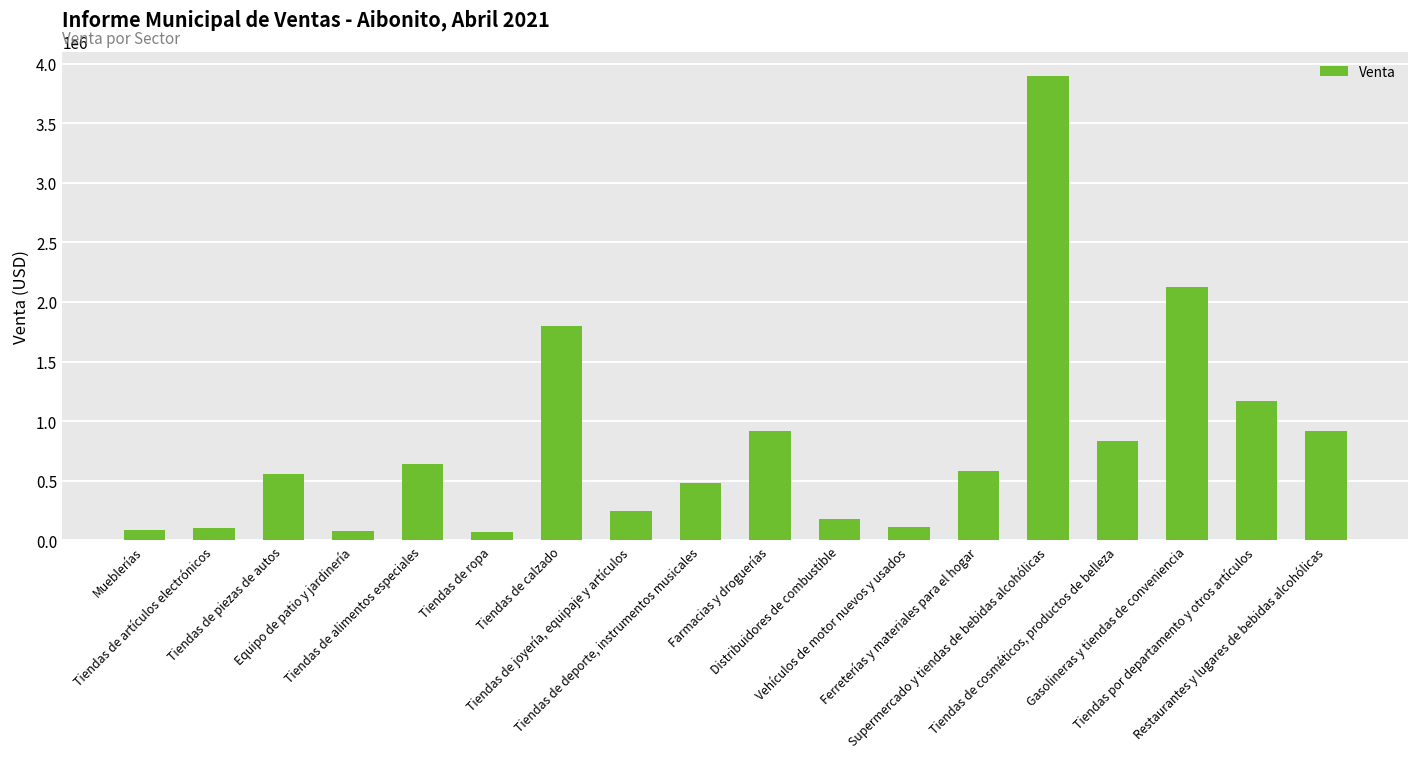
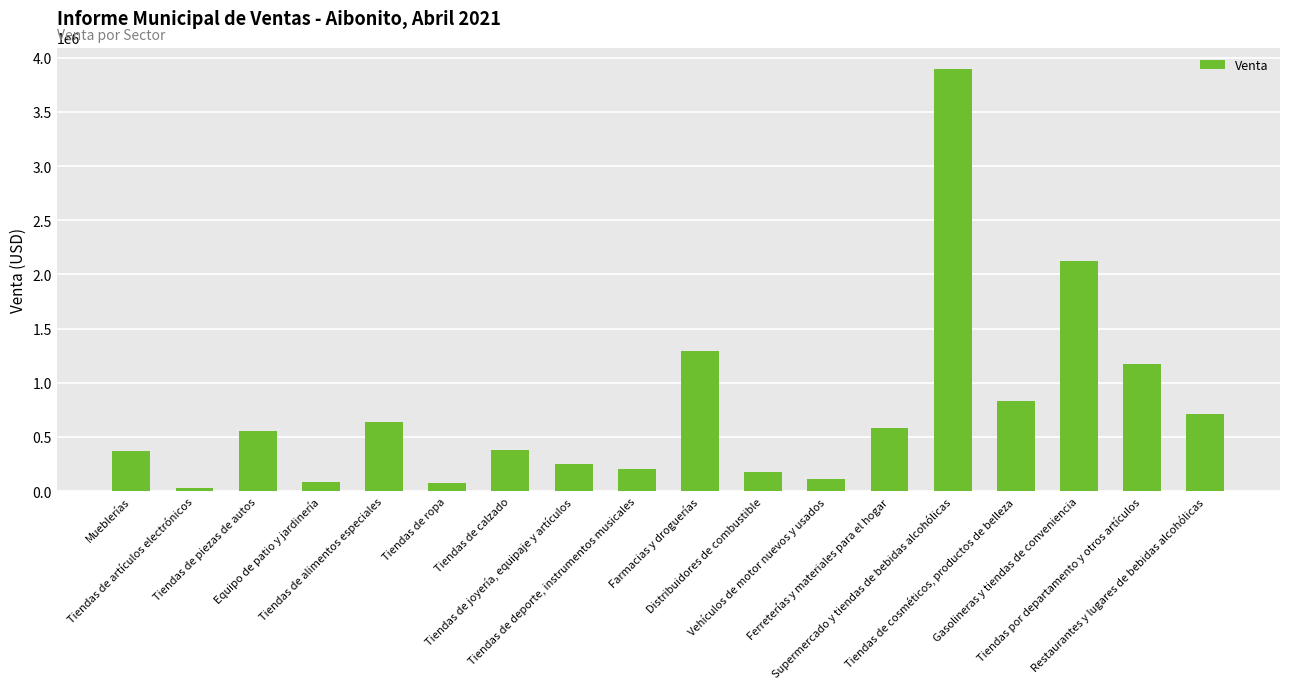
  {
-   "Mueblerías": 90000,
-   "Tiendas de artículos electrónicos": 100000,
+   "Mueblerías": 370000,
+   "Tiendas de artículos electrónicos": 30000,
    "Tiendas de piezas de autos": 550000,
    "Equipo de patio y jardinería": 80000,
    "Tiendas de alimentos especiales": 640000,
    "Tiendas de ropa": 70000,
-   "Tiendas de calzado": 1790000,
+   "Tiendas de calzado": 380000,
    "Tiendas de joyería, equipaje y artículos": 250000,
-   "Tiendas de deporte, instrumentos musicales": 480000,
-   "Farmacias y droguerías": 920000,
+   "Tiendas de deporte, instrumentos musicales": 200000,
+   "Farmacias y droguerías": 1300000,
    "Distribuidores de combustible": 180000,
    "Vehículos de motor nuevos y usados": 120000,
    "Ferreterías y materiales para el hogar": 580000,
    "Supermercado y tiendas de bebidas alcohólicas": 3900000,
    "Tiendas de cosméticos, productos de belleza": 840000,
    "Gasolineras y tiendas de conveniencia": 2130000,
    "Tiendas por departamento y otros artículos": 1170000,
-   "Restaurantes y lugares de bebidas alcohólicas": 920000
+   "Restaurantes y lugares de bebidas alcohólicas": 720000
  }
